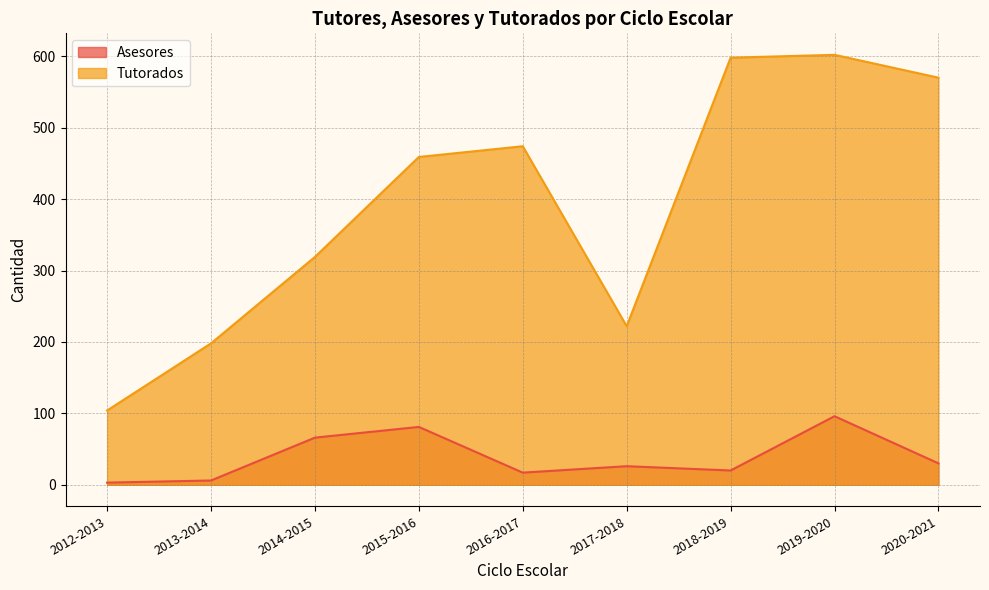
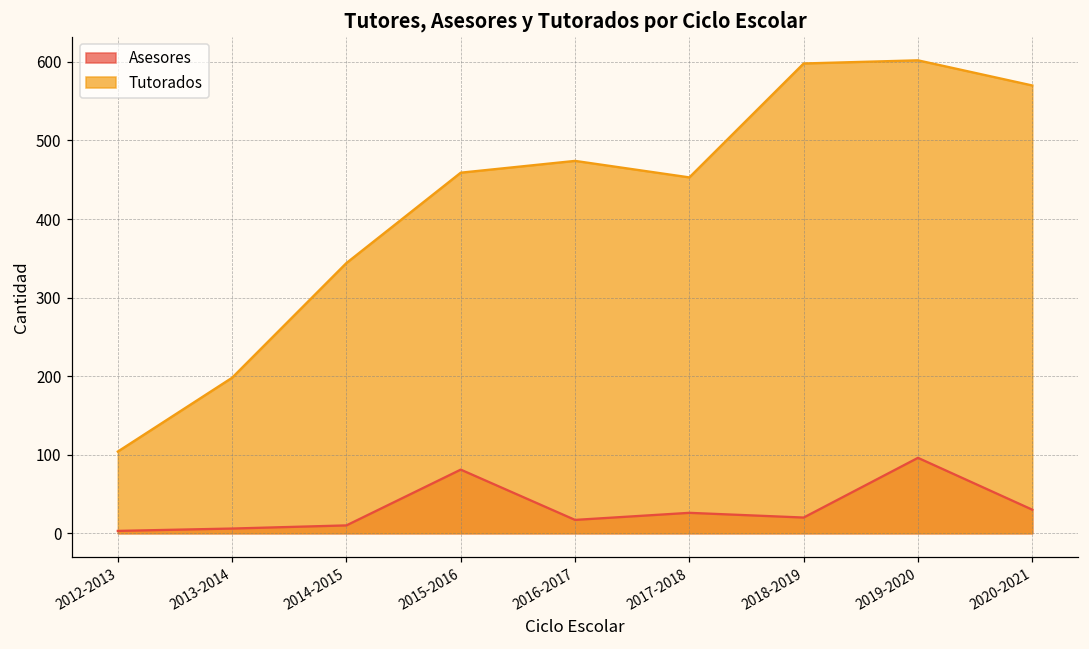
  {
    "Asesores": {
      "2012-2013": 0,
      "2013-2014": 10,
-     "2014-2015": 70,
+     "2014-2015": 10,
      "2015-2016": 80,
      "2016-2017": 20,
      "2017-2018": 30,
      "2018-2019": 20,
      "2019-2020": 100,
      "2020-2021": 30
    },
    "Tutorados": {
      "2012-2013": 100,
      "2013-2014": 200,
-     "2014-2015": 320,
+     "2014-2015": 340,
      "2015-2016": 460,
      "2016-2017": 470,
-     "2017-2018": 220,
+     "2017-2018": 450,
      "2018-2019": 600,
      "2019-2020": 600,
      "2020-2021": 570
    }
  }
